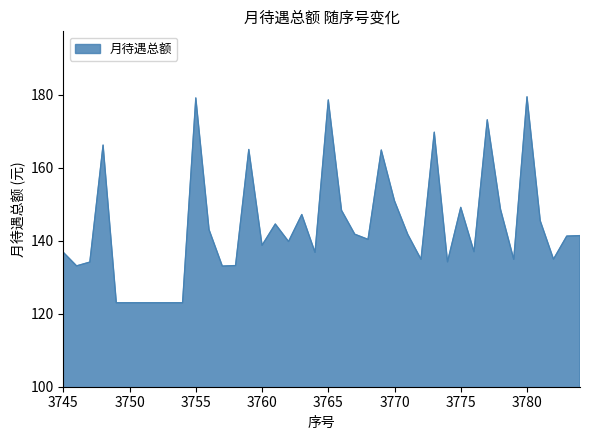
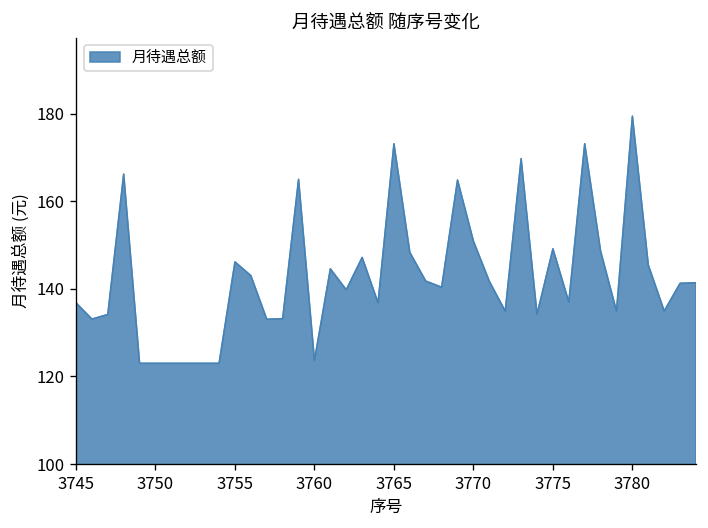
  {
    "3745": 137,
    "3750": 123,
-   "3755": 179,
-   "3760": 139,
-   "3765": 179,
+   "3755": 146,
+   "3760": 124,
+   "3765": 173,
    "3770": 151,
    "3775": 149,
    "3780": 179
  }
